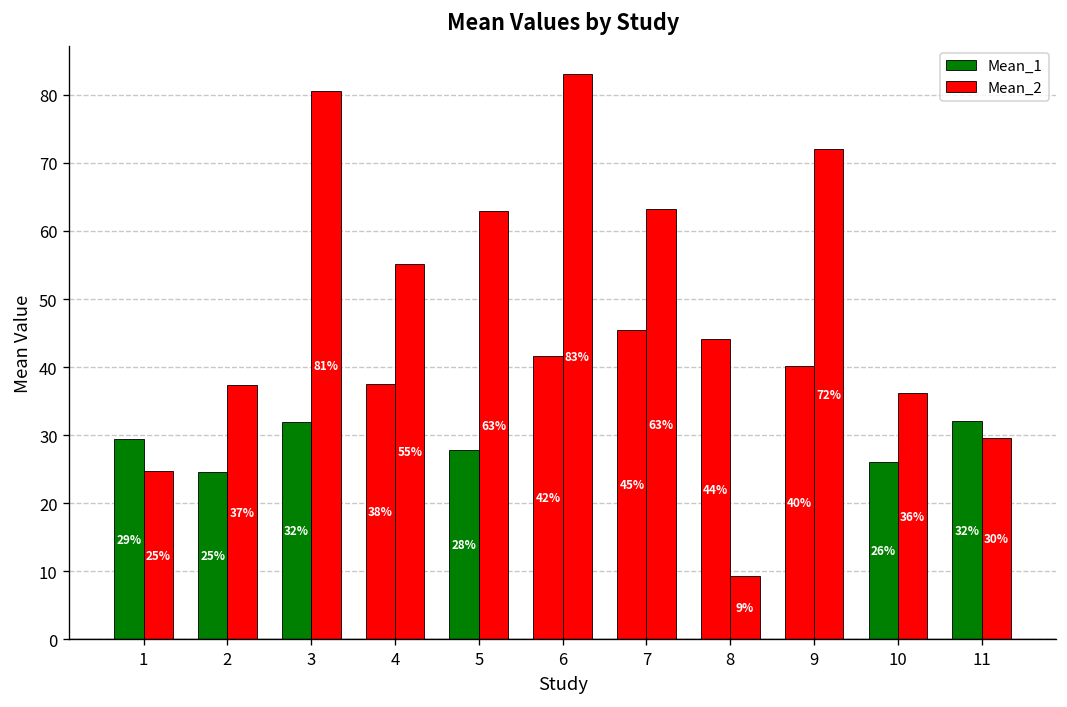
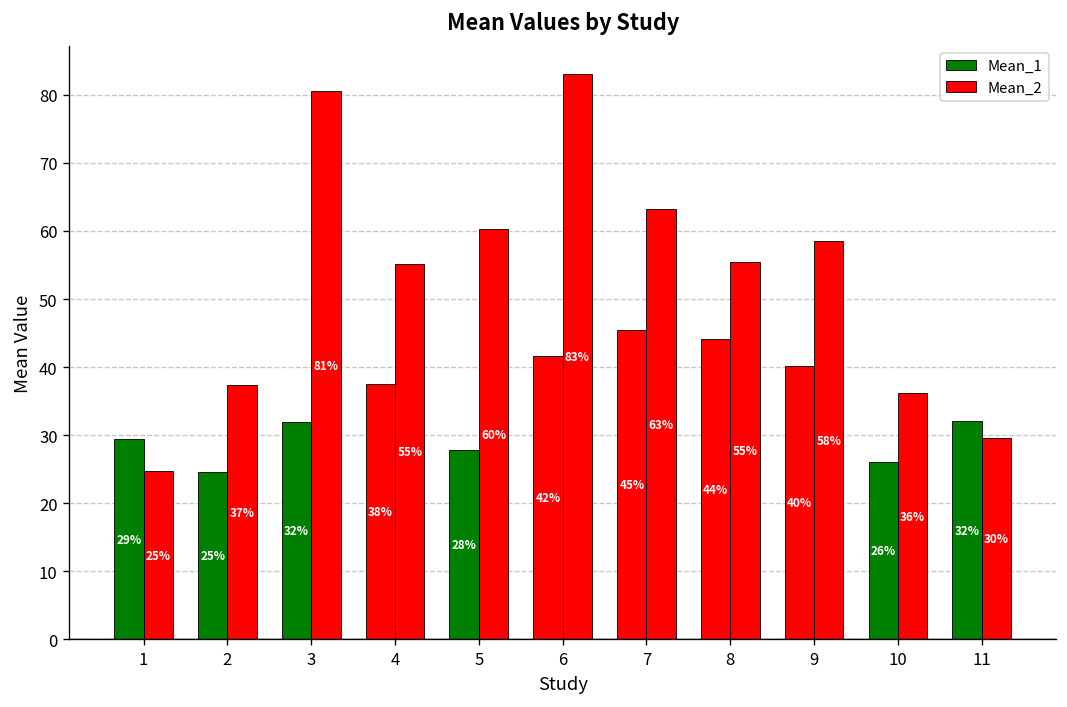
  {
    "Mean_1": {
      "1": "29%",
      "2": "25%",
      "3": "32%",
      "4": "38%",
      "5": "28%",
      "6": "42%",
      "7": "45%",
      "8": "44%",
      "9": "40%",
      "10": "26%",
      "11": "32%"
    },
    "Mean_2": {
      "1": "25%",
      "2": "37%",
      "3": "81%",
      "4": "55%",
-     "5": "63%",
+     "5": "60%",
      "6": "83%",
      "7": "63%",
-     "8": "9%",
-     "9": "72%",
+     "8": "55%",
+     "9": "58%",
      "10": "36%",
      "11": "30%"
    }
  }
